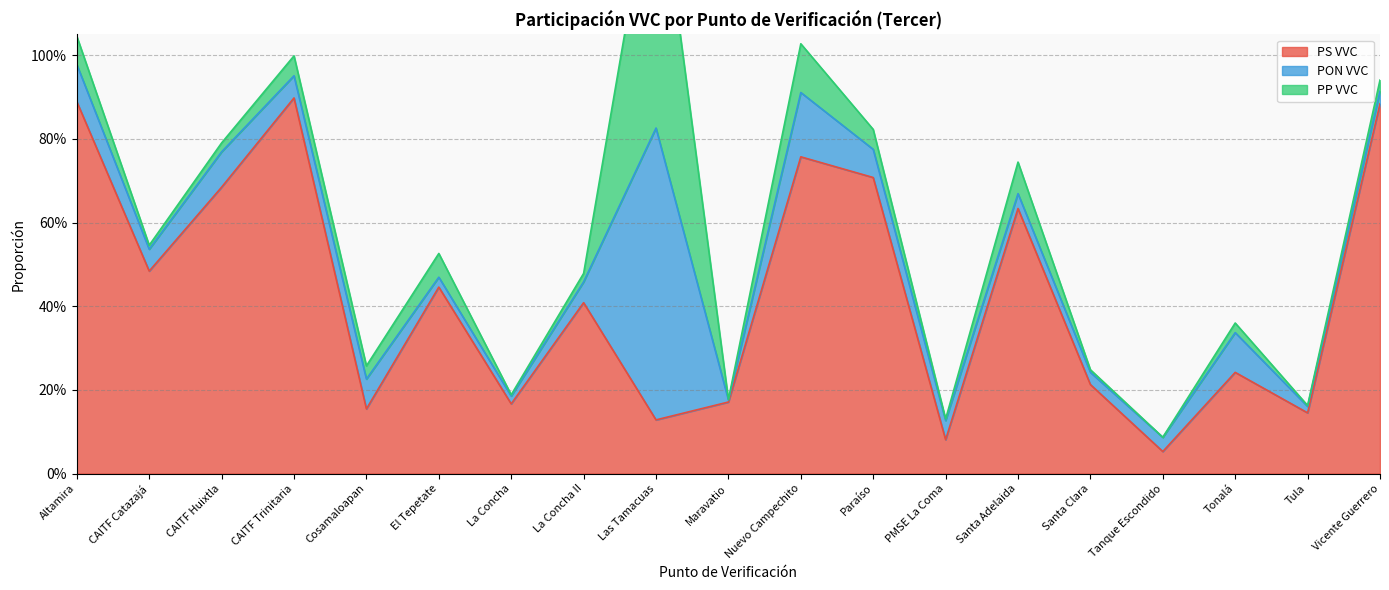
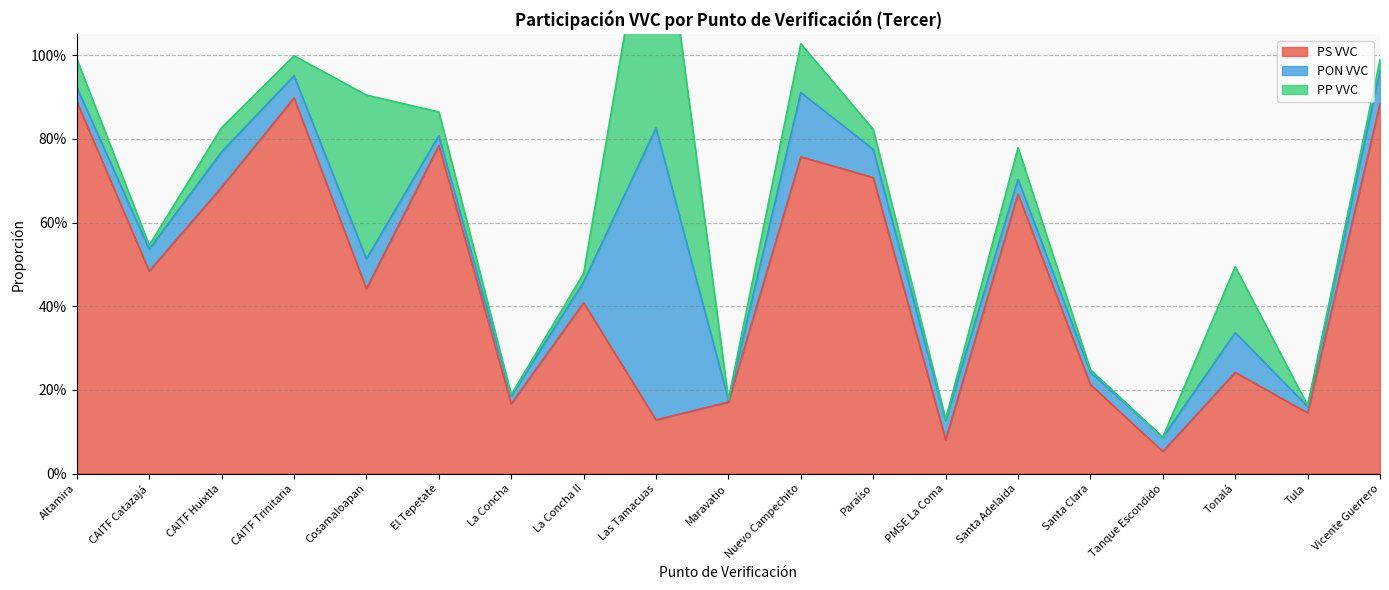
  {
    "PS VVC": {
      "Altamira": "89%",
      "CAITF Catazajá": "48%",
      "CAITF Huixtla": "68%",
      "CAITF Trinitaria": "90%",
-     "Cosamaloapan": "15%",
-     "El Tepetate": "45%",
+     "Cosamaloapan": "44%",
+     "El Tepetate": "78%",
      "La Concha": "17%",
      "La Concha II": "41%",
      "Las Tamacuas": "13%",
      "Nuevo Campechito": "76%",
      "Paraíso": "71%",
      "PMSE La Coma": "8%",
-     "Santa Adelaida": "63%",
+     "Santa Adelaida": "67%",
      "Santa Clara": "21%",
      "Tanque Escondido": "5%",
      "Tonalá": "24%",
      "Tula": "15%",
      "Vicente Guerrero": "88%"
    },
    "PON VVC": {
-     "Altamira": "9%",
+     "Altamira": "3%",
      "CAITF Catazajá": "5%",
      "CAITF Huixtla": "8%",
      "CAITF Trinitaria": "5%",
      "Cosamaloapan": "7%",
      "El Tepetate": "2%",
      "La Concha II": "5%",
      "Las Tamacuas": "70%",
      "Nuevo Campechito": "15%",
      "Paraíso": "7%",
      "Santa Adelaida": "4%",
      "Santa Clara": "3%",
      "Tonalá": "10%",
-     "Vicente Guerrero": "3%"
+     "Vicente Guerrero": "8%"
    },
    "PP VVC": {
      "Altamira": "7%",
      "CAITF Catazajá": "1%",
-     "CAITF Huixtla": "2%",
+     "CAITF Huixtla": "6%",
      "CAITF Trinitaria": "5%",
-     "Cosamaloapan": "3%",
+     "Cosamaloapan": "39%",
      "El Tepetate": "6%",
      "La Concha II": "2%",
      "Nuevo Campechito": "12%",
      "Paraíso": "5%",
      "Santa Adelaida": "8%",
      "Santa Clara": "1%",
-     "Tonalá": "2%",
+     "Tonalá": "16%",
      "Vicente Guerrero": "3%"
    }
  }
